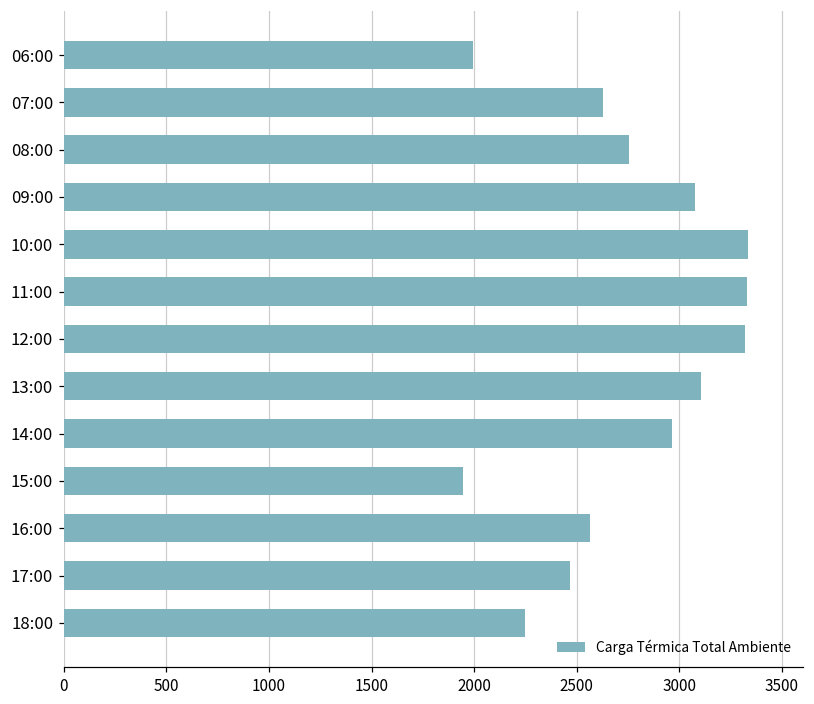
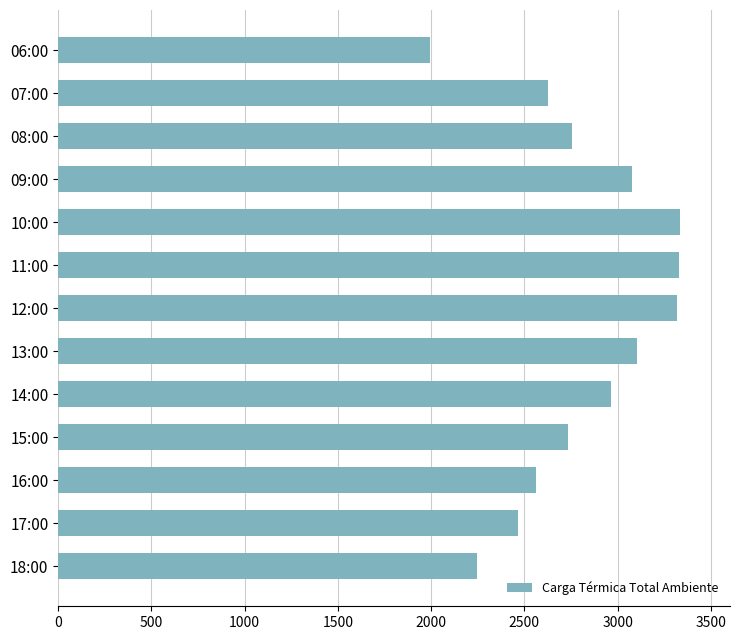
  {
    "06:00": 2000,
    "07:00": 2630,
    "08:00": 2760,
    "09:00": 3080,
    "10:00": 3340,
    "11:00": 3330,
    "12:00": 3320,
    "13:00": 3100,
    "14:00": 2960,
-   "15:00": 1940,
+   "15:00": 2730,
    "16:00": 2560,
    "17:00": 2470,
    "18:00": 2250
  }
